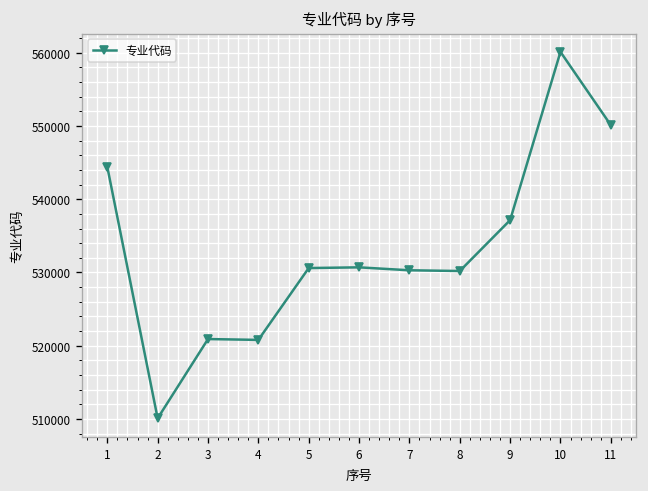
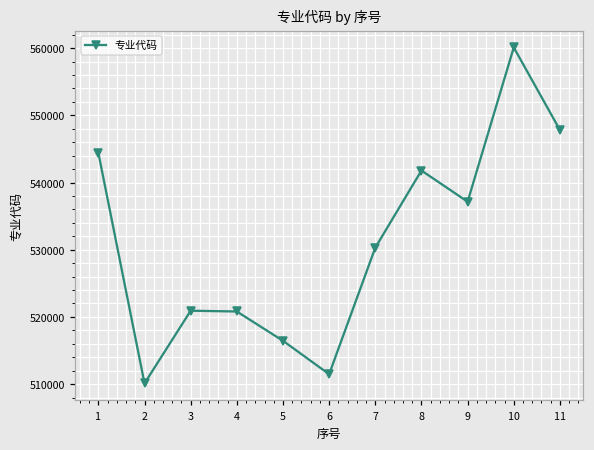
  {
    "1": 544000,
    "2": 510000,
    "3": 521000,
    "4": 521000,
-   "5": 531000,
-   "6": 531000,
+   "5": 516000,
+   "6": 511000,
    "7": 530000,
-   "8": 530000,
+   "8": 542000,
    "9": 537000,
    "10": 560000,
-   "11": 550000
+   "11": 548000
  }
